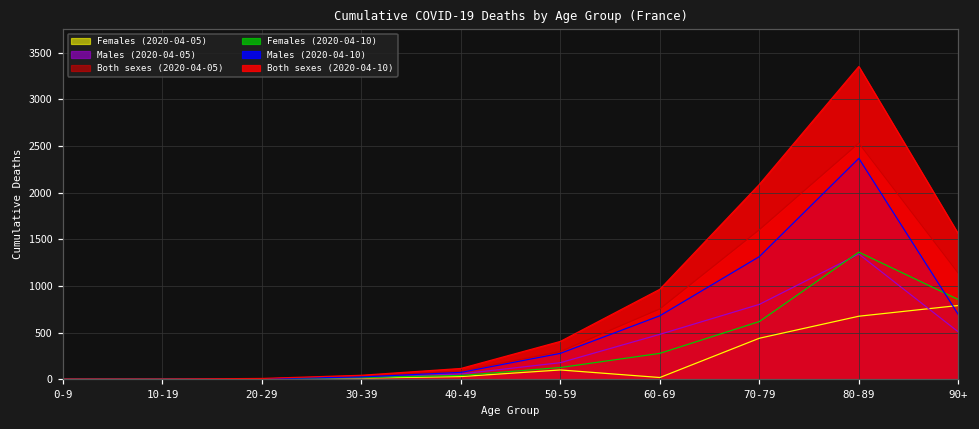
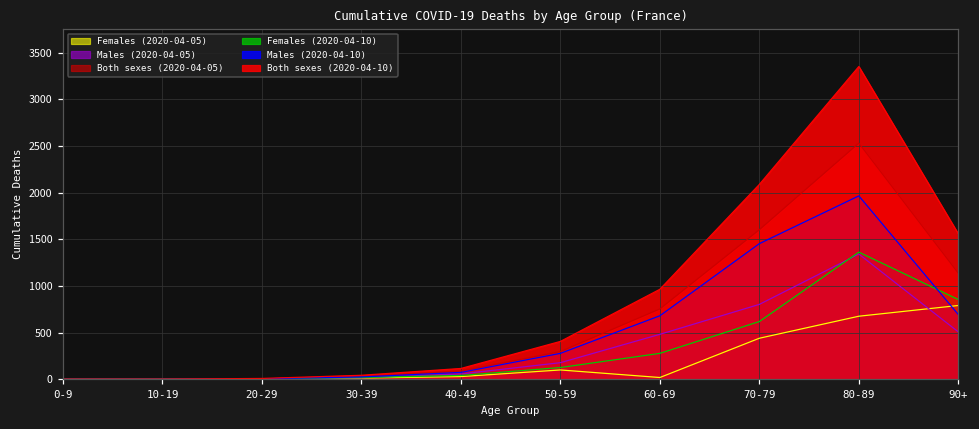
  {
    "Females (2020-04-05)": {
      "60-69": 0,
      "70-79": 400,
      "80-89": 700,
      "90+": 800
    },
    "Males (2020-04-05)": {
      "50-59": 200,
      "60-69": 500,
      "70-79": 800,
      "90+": 500
    },
    "Females (2020-04-10)": {
      "60-69": 300,
      "70-79": 600,
      "90+": 900
    },
    "Males (2020-04-10)": {
      "60-69": 700,
-     "70-79": 1300,
-     "80-89": 2400,
+     "70-79": 1500,
+     "80-89": 2000,
      "90+": 700
    }
  }
